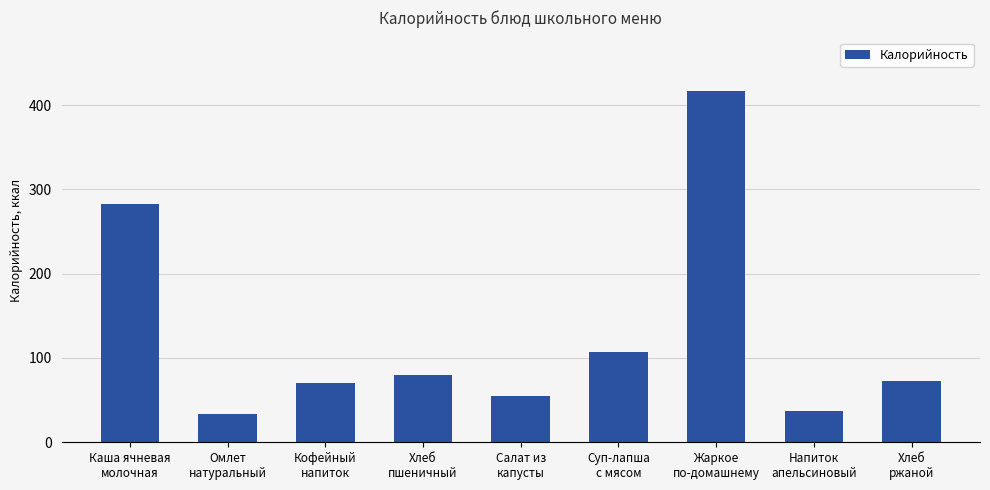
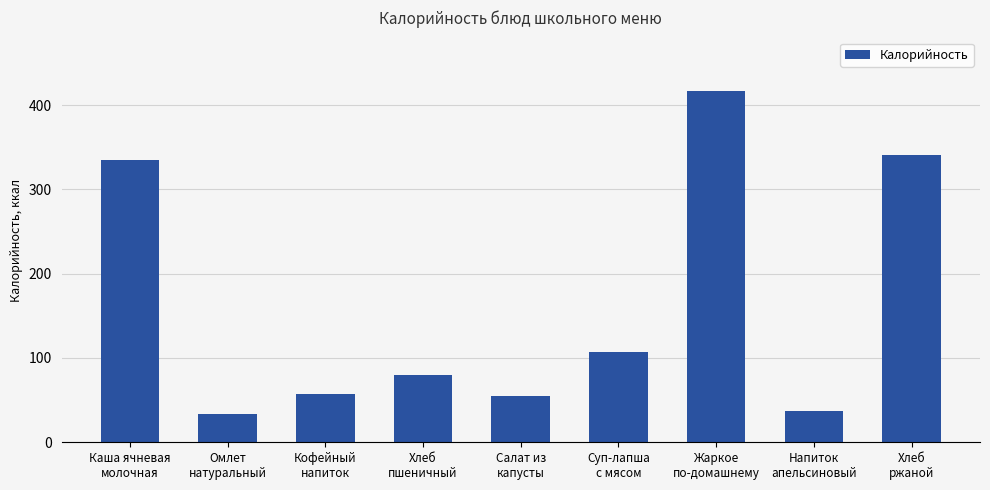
  {
-   "Каша ячневая молочная": 280,
+   "Каша ячневая молочная": 330,
    "Омлет натуральный": 30,
-   "Кофейный напиток": 70,
+   "Кофейный напиток": 60,
    "Хлеб пшеничный": 80,
    "Салат из капусты": 50,
    "Суп-лапша с мясом": 110,
    "Жаркое по-домашнему": 420,
    "Напиток апельсиновый": 40,
-   "Хлеб ржаной": 70
+   "Хлеб ржаной": 340
  }
